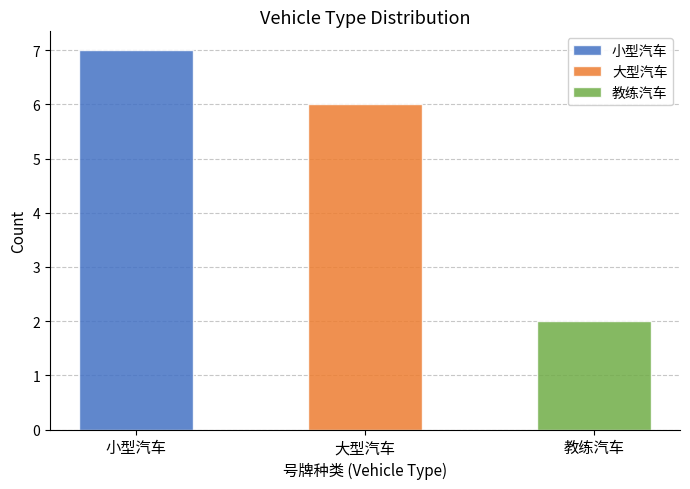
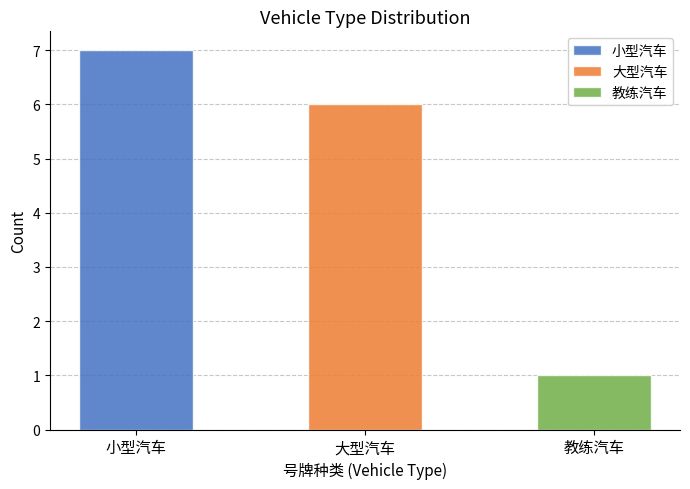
  {
    "小型汽车": 7,
    "大型汽车": 6,
-   "教练汽车": 2
+   "教练汽车": 1
  }
